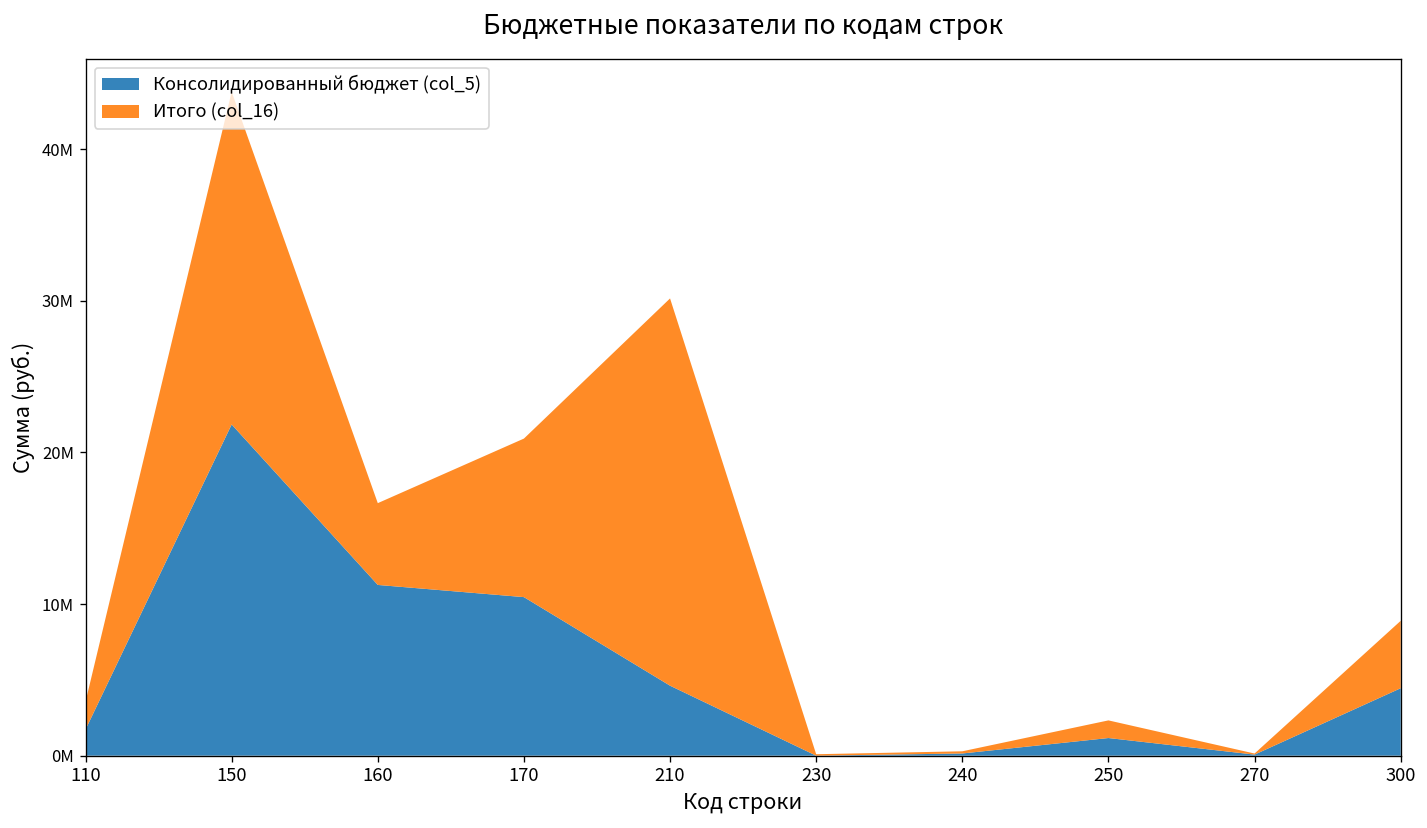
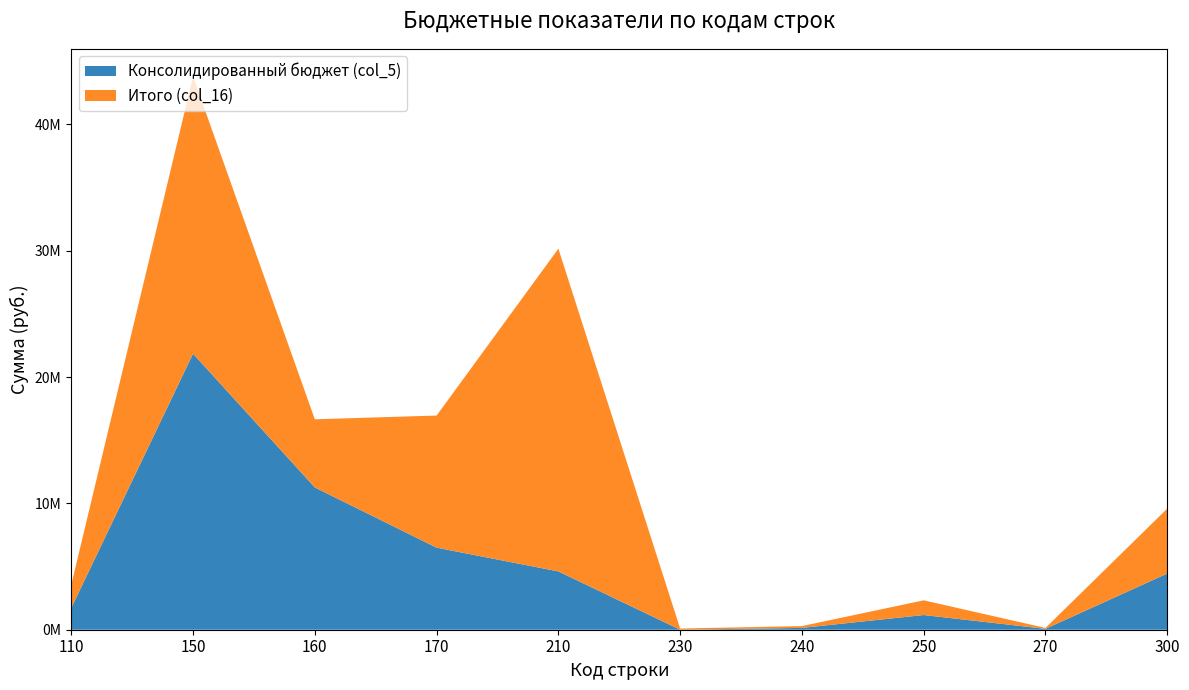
  {
    "Консолидированный бюджет (col_5)": {
      "110": 1700000,
      "150": 21800000,
      "160": 11300000,
-     "170": 10500000,
+     "170": 6500000,
      "210": 4600000,
      "250": 1200000,
      "300": 4400000
    },
    "Итого (col_16)": {
      "110": 1800000,
      "160": 5400000,
      "170": 10500000,
      "210": 25500000,
      "250": 1200000,
-     "300": 4400000
+     "300": 5100000
    }
  }
